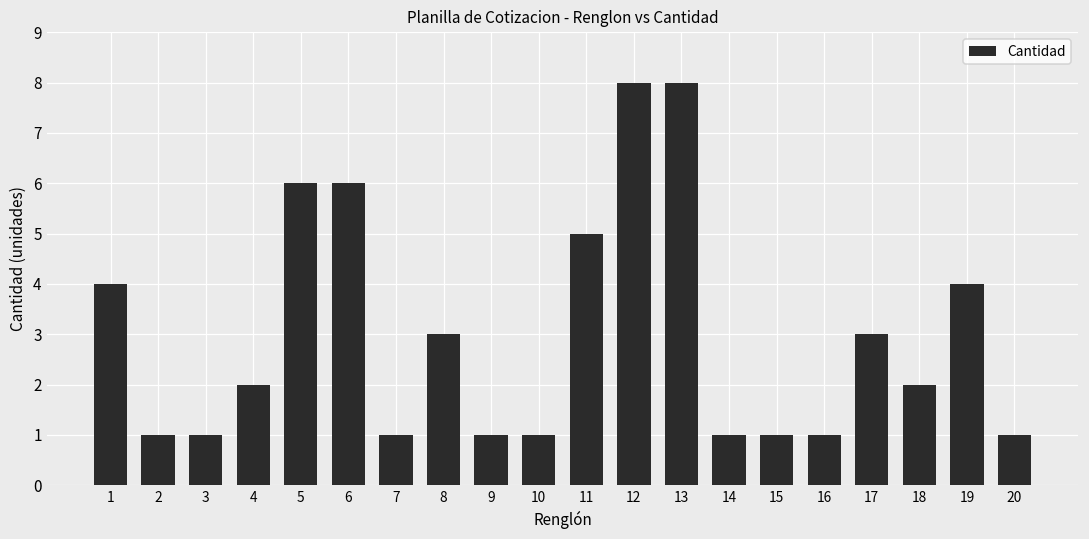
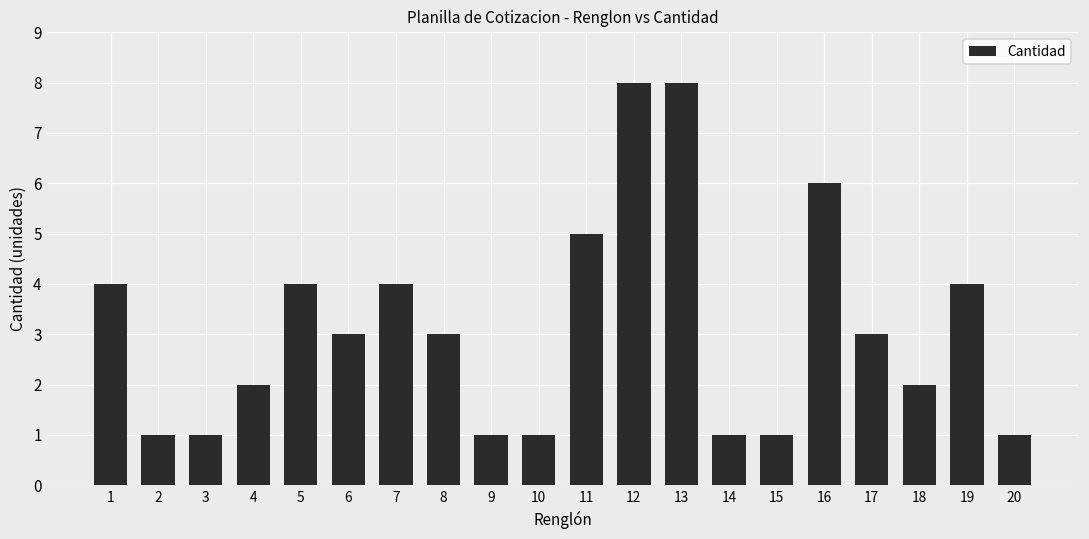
  {
    "1": 4,
    "2": 1,
    "3": 1,
    "4": 2,
-   "5": 6,
-   "6": 6,
-   "7": 1,
+   "5": 4,
+   "6": 3,
+   "7": 4,
    "8": 3,
    "9": 1,
    "10": 1,
    "11": 5,
    "12": 8,
    "13": 8,
    "14": 1,
    "15": 1,
-   "16": 1,
+   "16": 6,
    "17": 3,
    "18": 2,
    "19": 4,
    "20": 1
  }
